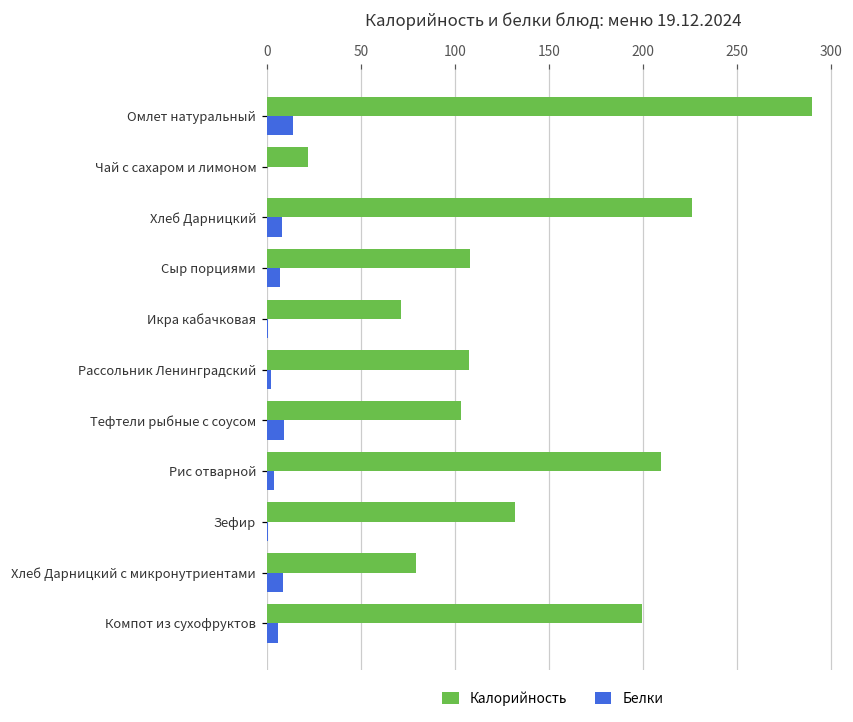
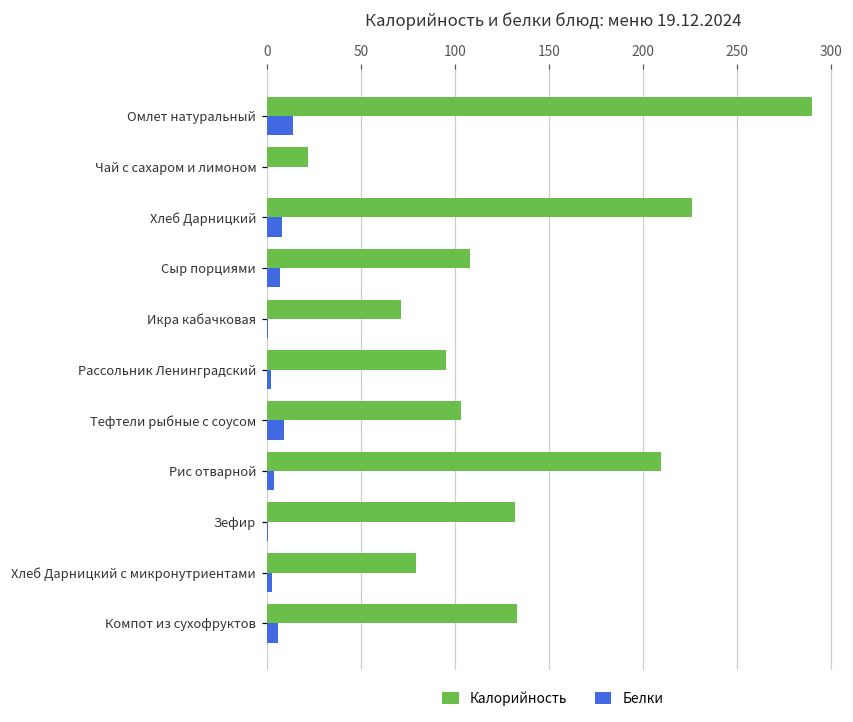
  {
    "Калорийность": {
      "Омлет натуральный": 290,
      "Чай с сахаром и лимоном": 22,
      "Хлеб Дарницкий": 226,
      "Сыр порциями": 108,
      "Икра кабачковая": 71,
-     "Рассольник Ленинградский": 107,
+     "Рассольник Ленинградский": 95,
      "Тефтели рыбные с соусом": 103,
      "Рис отварной": 210,
      "Зефир": 132,
      "Хлеб Дарницкий с микронутриентами": 79,
-     "Компот из сухофруктов": 200
+     "Компот из сухофруктов": 133
    },
    "Белки": {
      "Омлет натуральный": 14,
      "Хлеб Дарницкий": 8,
      "Сыр порциями": 7,
      "Рассольник Ленинградский": 2,
      "Тефтели рыбные с соусом": 9,
      "Рис отварной": 4,
-     "Хлеб Дарницкий с микронутриентами": 9,
+     "Хлеб Дарницкий с микронутриентами": 3,
      "Компот из сухофруктов": 6
    }
  }
